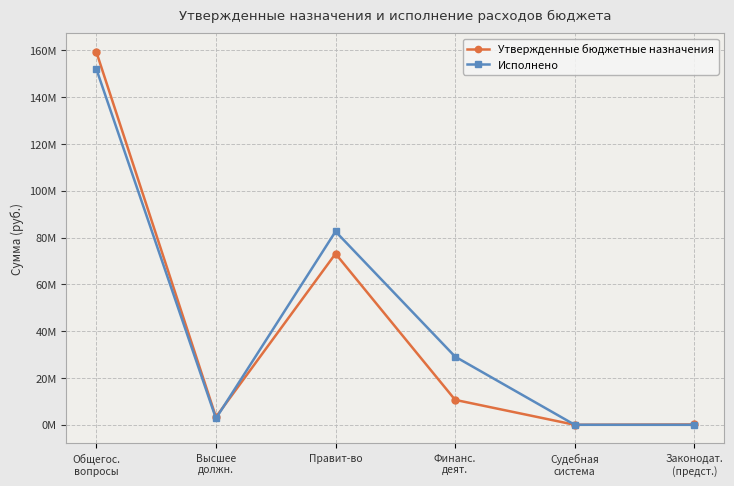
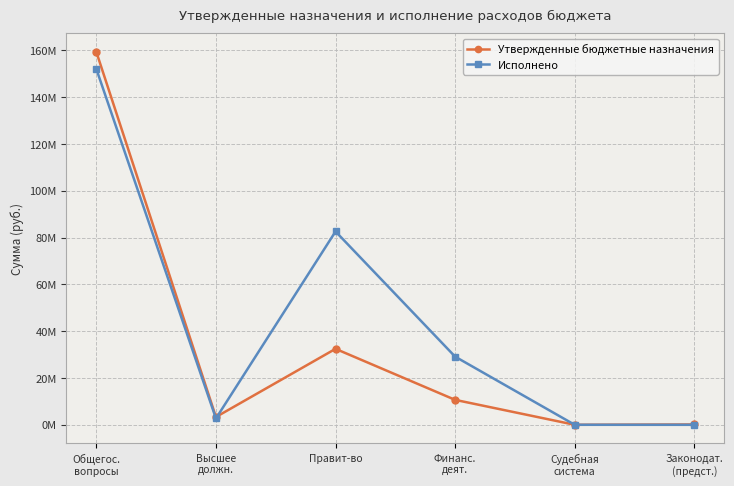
  {
    "Утвержденные бюджетные назначения": {
      "Общегос. вопросы": 159000000,
-     "Правит-во": 73000000,
+     "Правит-во": 32000000,
      "Финанс. деят.": 11000000
    },
    "Исполнено": {
      "Общегос. вопросы": 152000000,
      "Правит-во": 83000000,
      "Финанс. деят.": 29000000
    }
  }
